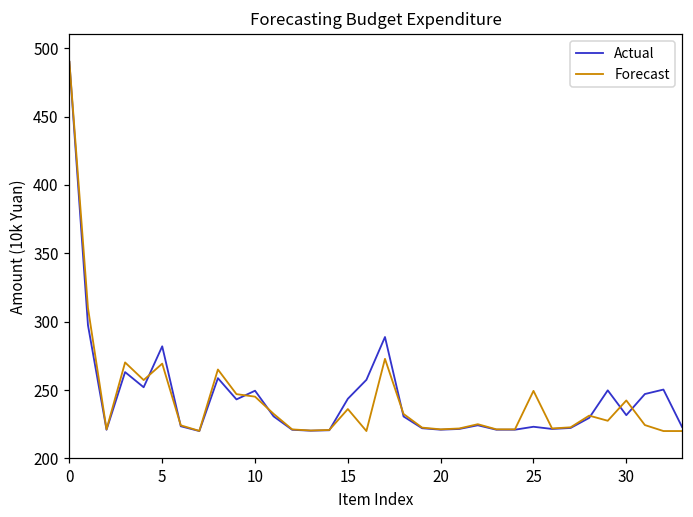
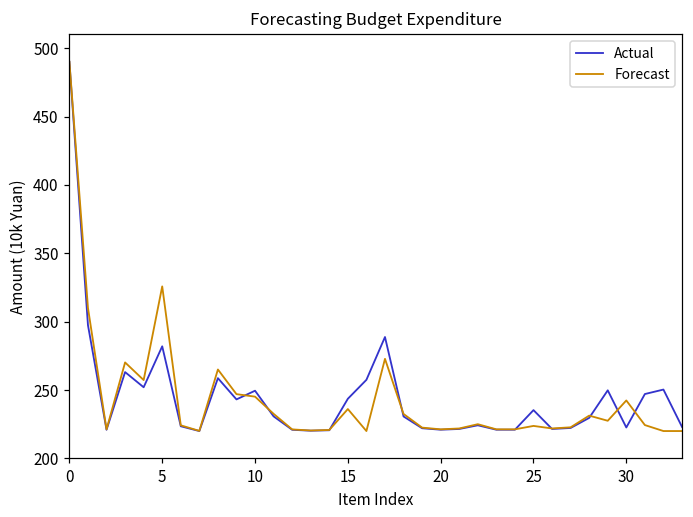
  {
    "Actual": {
      "5": 282,
      "10": 249,
      "15": 244,
-     "25": 223,
-     "30": 232
+     "25": 235,
+     "30": 223
    },
    "Forecast": {
-     "5": 269,
+     "5": 326,
      "10": 245,
      "15": 236,
-     "25": 249,
+     "25": 224,
      "30": 242
    }
  }
